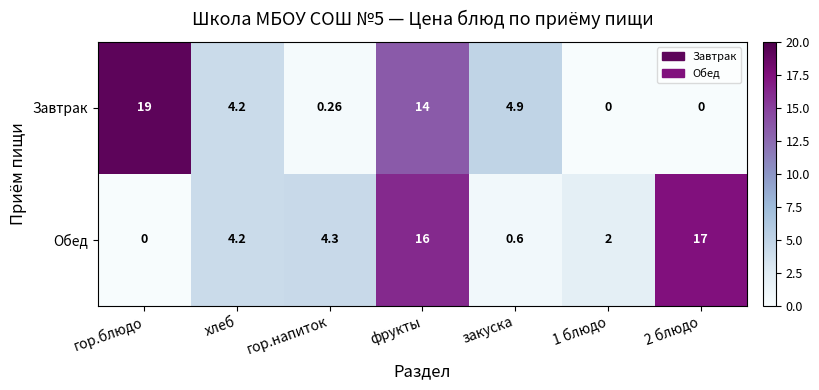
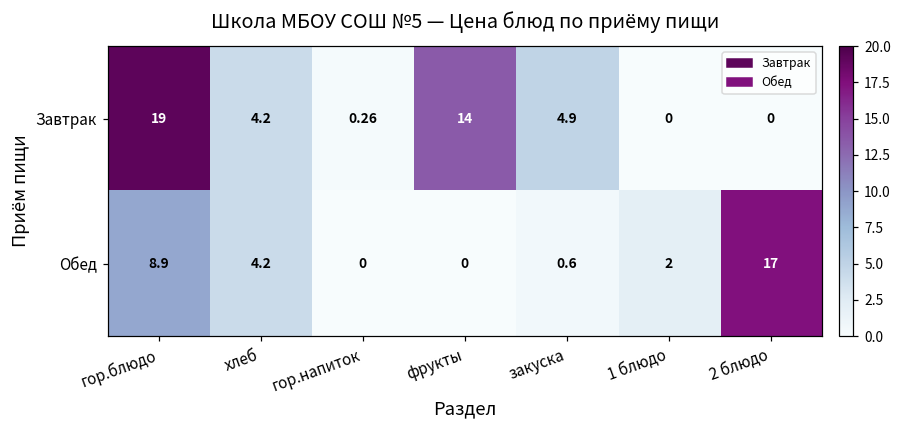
  {
    "Обед": {
-     "гор.блюдо": 0,
-     "гор.напиток": 4.3,
-     "фрукты": 16
+     "гор.блюдо": 8.9,
+     "гор.напиток": 0,
+     "фрукты": 0
    }
  }
